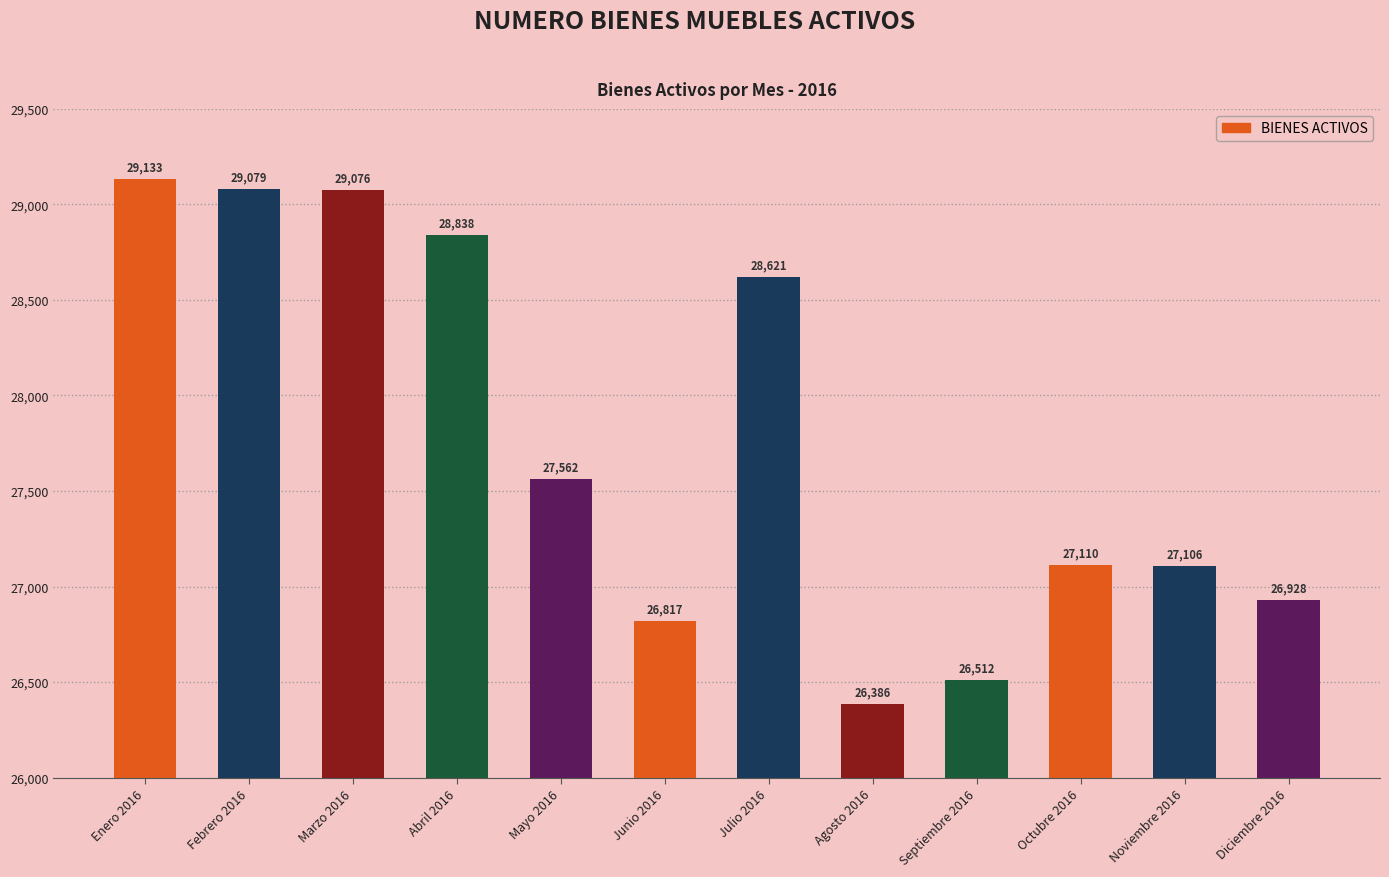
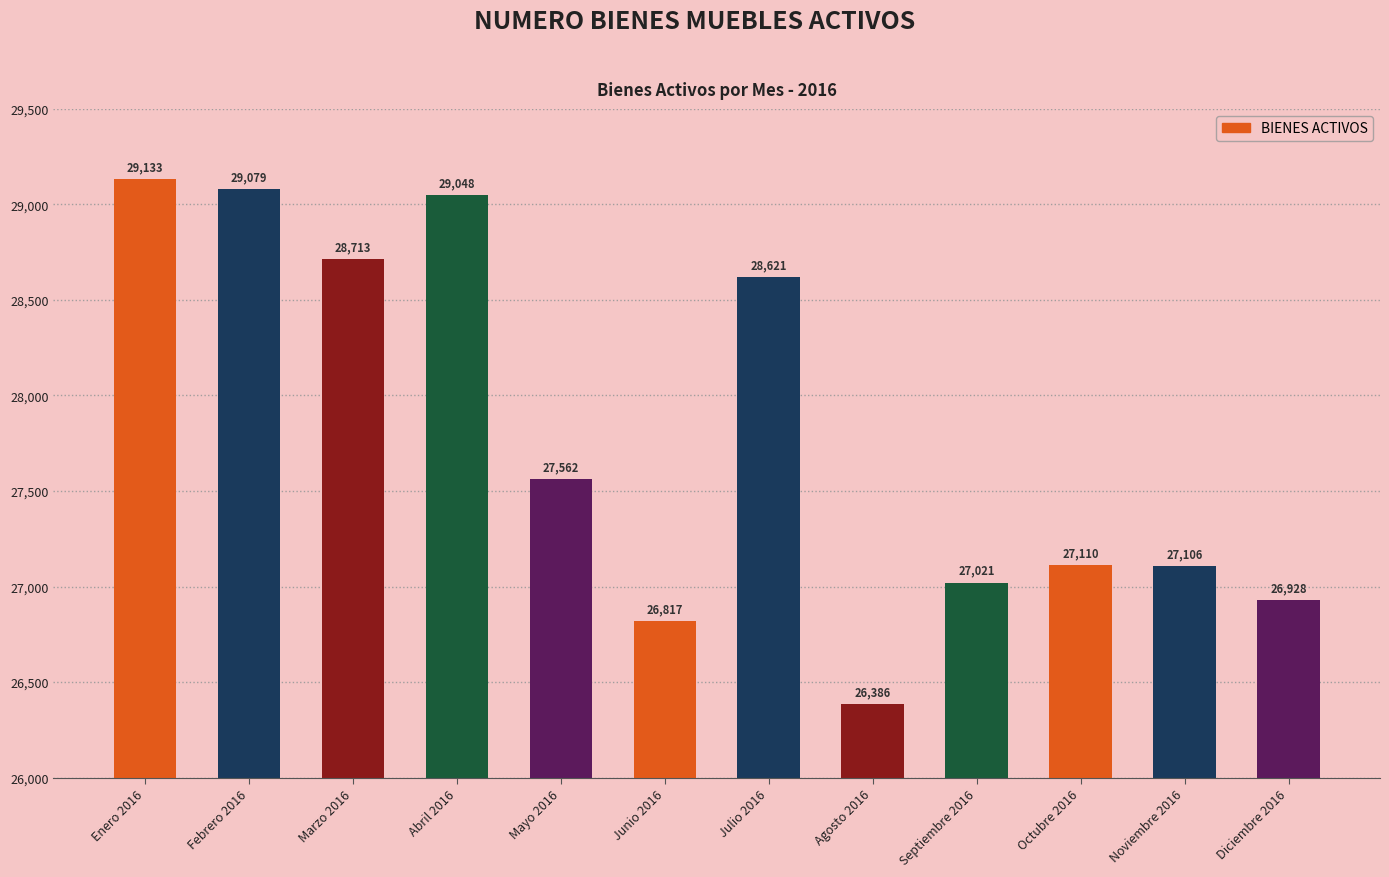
  {
    "Enero 2016": "29,133",
    "Febrero 2016": "29,079",
-   "Marzo 2016": "29,076",
-   "Abril 2016": "28,838",
+   "Marzo 2016": "28,713",
+   "Abril 2016": "29,048",
    "Mayo 2016": "27,562",
    "Junio 2016": "26,817",
    "Julio 2016": "28,621",
    "Agosto 2016": "26,386",
-   "Septiembre 2016": "26,512",
+   "Septiembre 2016": "27,021",
    "Octubre 2016": "27,110",
    "Noviembre 2016": "27,106",
    "Diciembre 2016": "26,928"
  }
